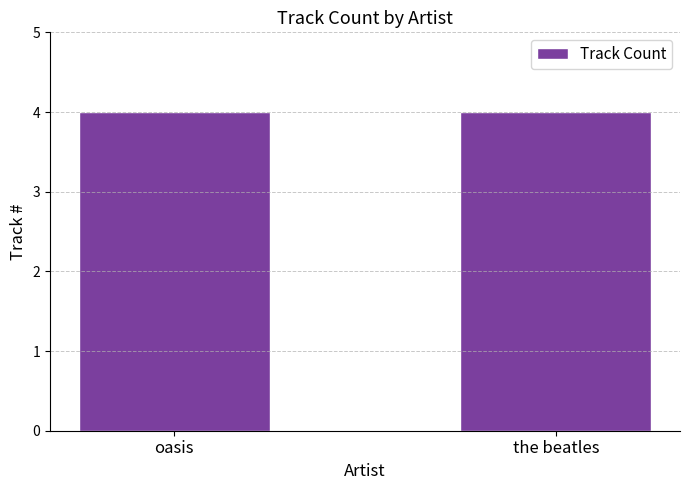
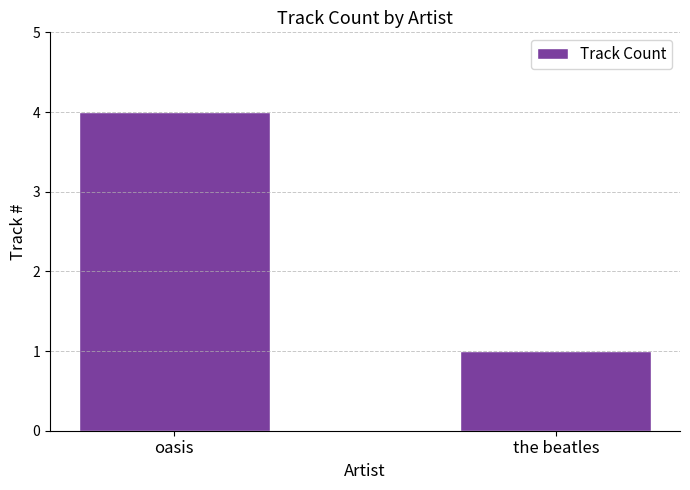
  {
    "oasis": 4,
-   "the beatles": 4
+   "the beatles": 1
  }
